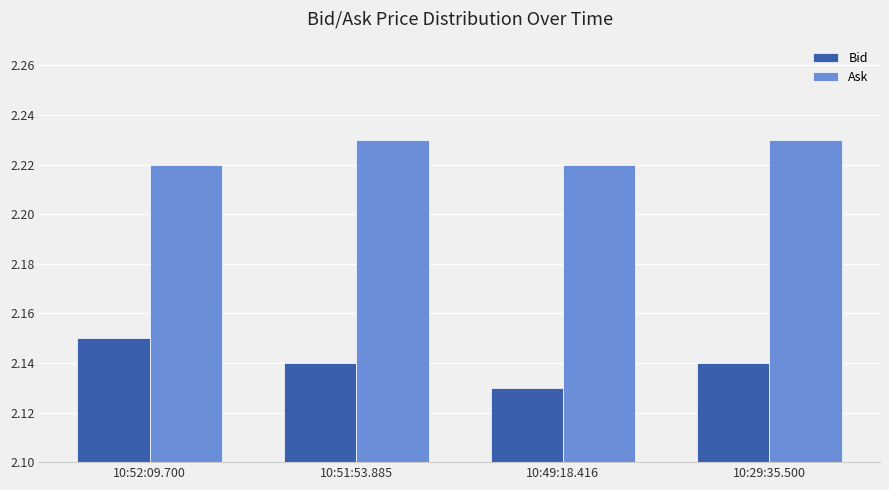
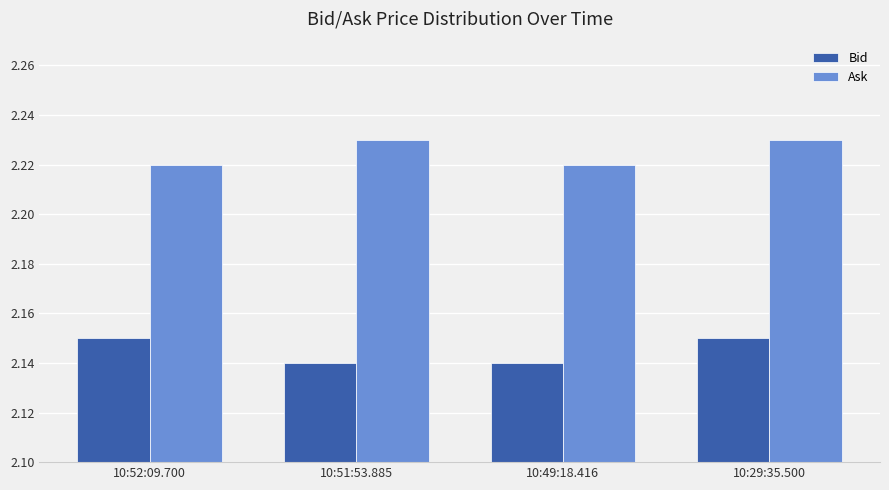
  {
    "Bid": {
      "10:52:09.700": 2.15,
      "10:51:53.885": 2.14,
-     "10:49:18.416": 2.13,
-     "10:29:35.500": 2.14
+     "10:49:18.416": 2.14,
+     "10:29:35.500": 2.15
    },
    "Ask": {
      "10:52:09.700": 2.22,
      "10:51:53.885": 2.23,
      "10:49:18.416": 2.22,
      "10:29:35.500": 2.23
    }
  }
